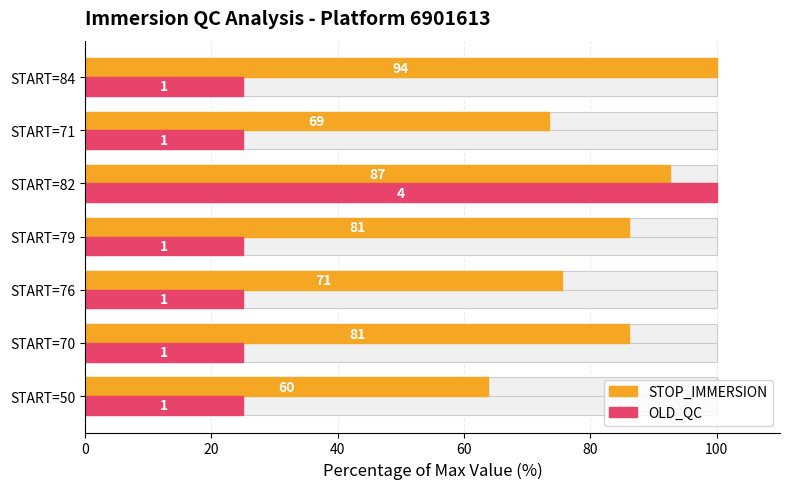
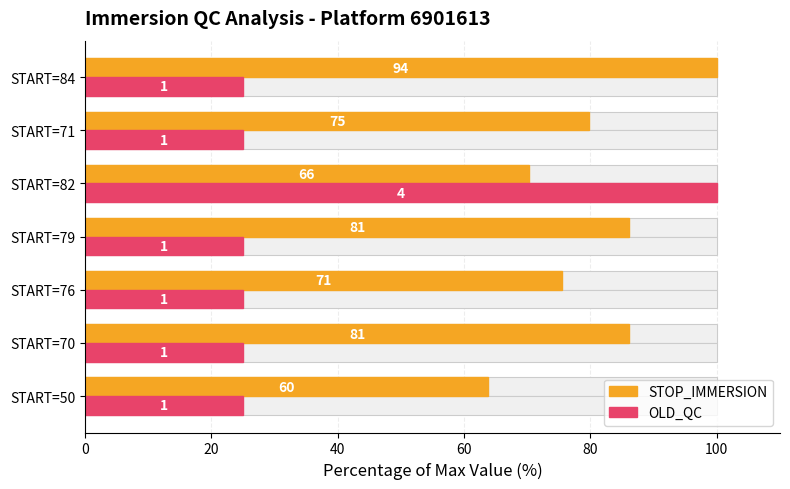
  {
    "STOP_IMMERSION": {
-     "START=71": 69,
-     "START=82": 87
+     "START=71": 75,
+     "START=82": 66
    }
  }
